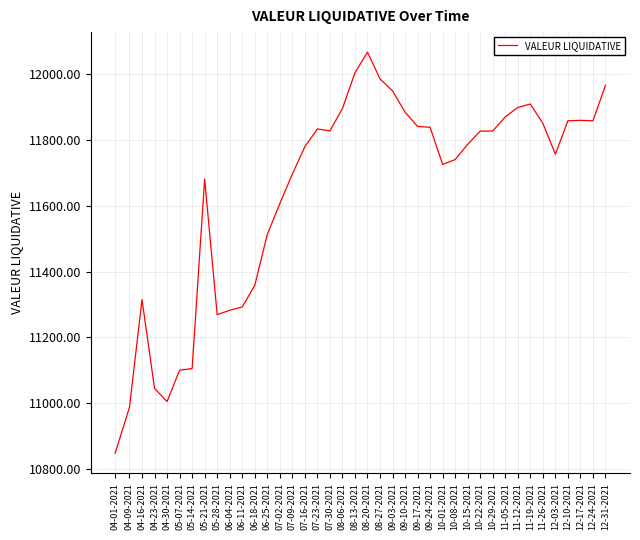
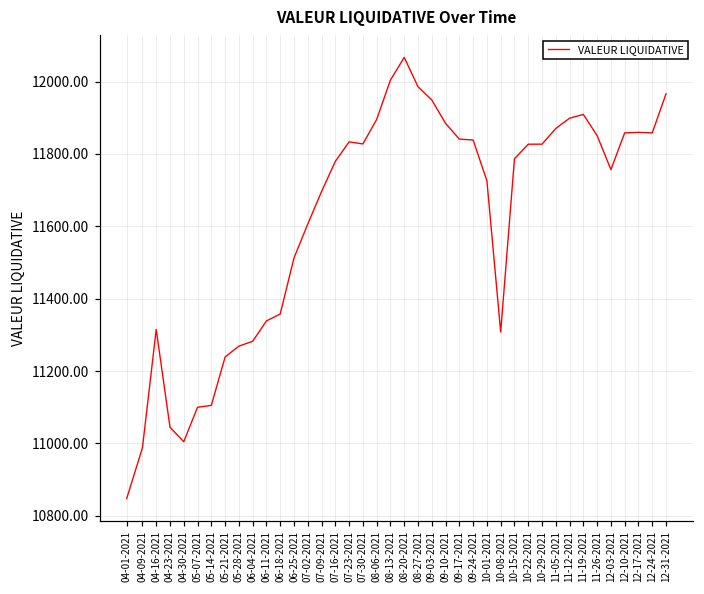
  {
    "04-01-2021": 10850,
    "04-09-2021": 10990,
    "04-16-2021": 11310,
    "04-23-2021": 11040,
    "04-30-2021": 11000,
    "05-07-2021": 11100,
    "05-14-2021": 11110,
-   "05-21-2021": 11680,
+   "05-21-2021": 11240,
    "05-28-2021": 11270,
    "06-04-2021": 11280,
-   "06-11-2021": 11290,
+   "06-11-2021": 11340,
    "06-18-2021": 11360,
    "06-25-2021": 11510,
    "07-02-2021": 11610,
    "07-09-2021": 11700,
    "07-16-2021": 11780,
    "07-23-2021": 11830,
    "07-30-2021": 11830,
    "08-06-2021": 11900,
    "08-13-2021": 12000,
    "08-20-2021": 12070,
    "08-27-2021": 11990,
    "09-03-2021": 11950,
    "09-10-2021": 11880,
    "09-17-2021": 11840,
    "09-24-2021": 11840,
    "10-01-2021": 11730,
-   "10-08-2021": 11740,
+   "10-08-2021": 11310,
    "10-15-2021": 11790,
    "10-22-2021": 11830,
    "10-29-2021": 11830,
    "11-05-2021": 11870,
    "11-12-2021": 11900,
    "11-19-2021": 11910,
    "11-26-2021": 11850,
    "12-03-2021": 11760,
    "12-10-2021": 11860,
    "12-17-2021": 11860,
    "12-24-2021": 11860,
    "12-31-2021": 11970
  }
